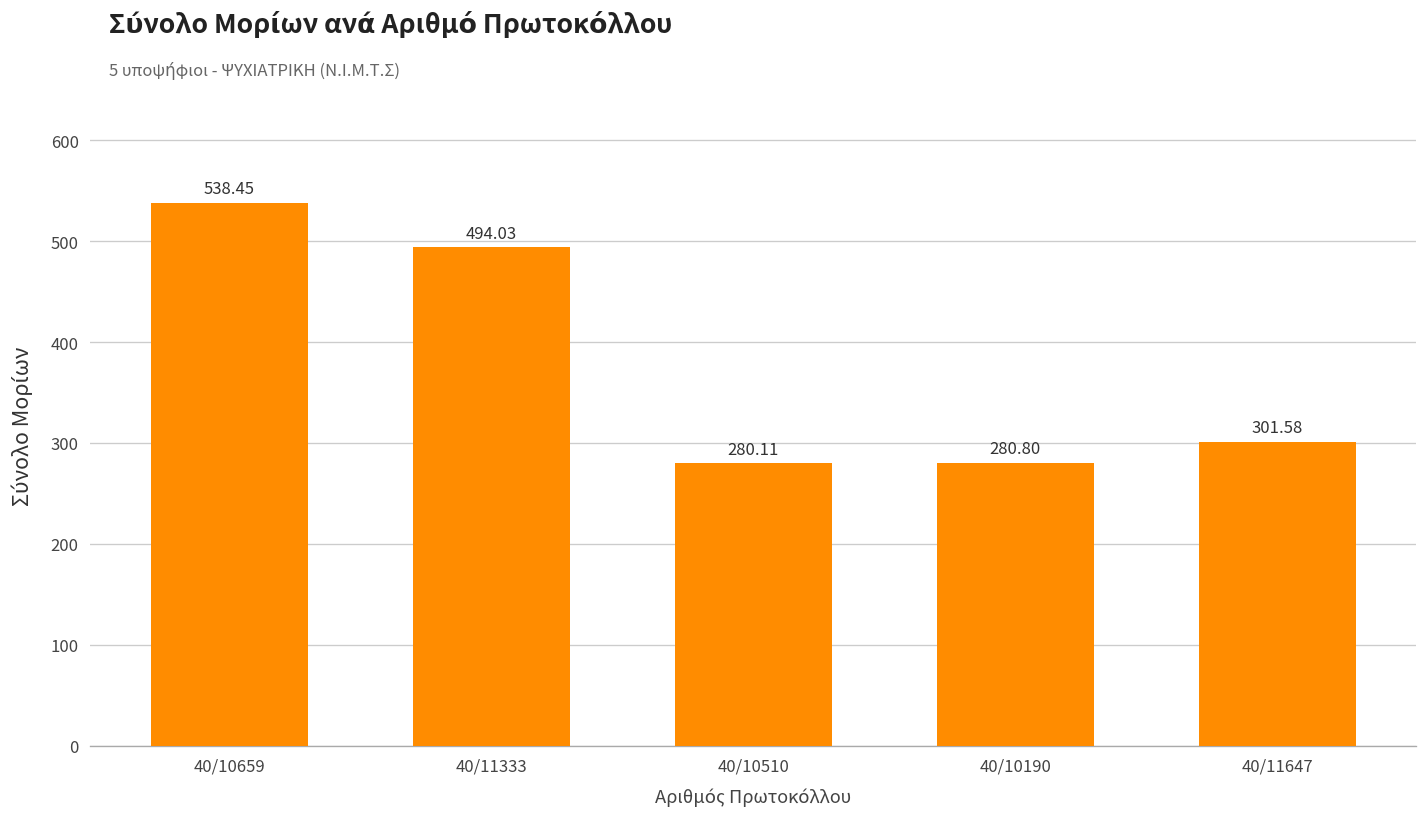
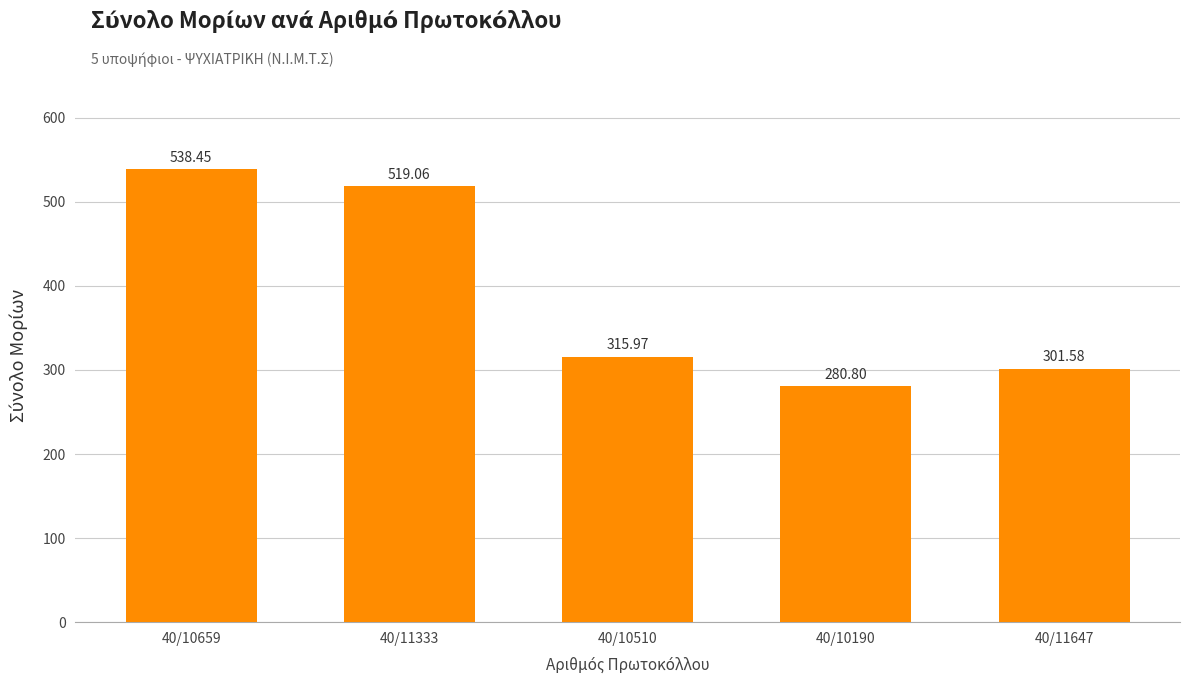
  {
    "40/10659": 538.45,
-   "40/11333": 494.03,
-   "40/10510": 280.11,
+   "40/11333": 519.06,
+   "40/10510": 315.97,
    "40/10190": 280.80,
    "40/11647": 301.58
  }
